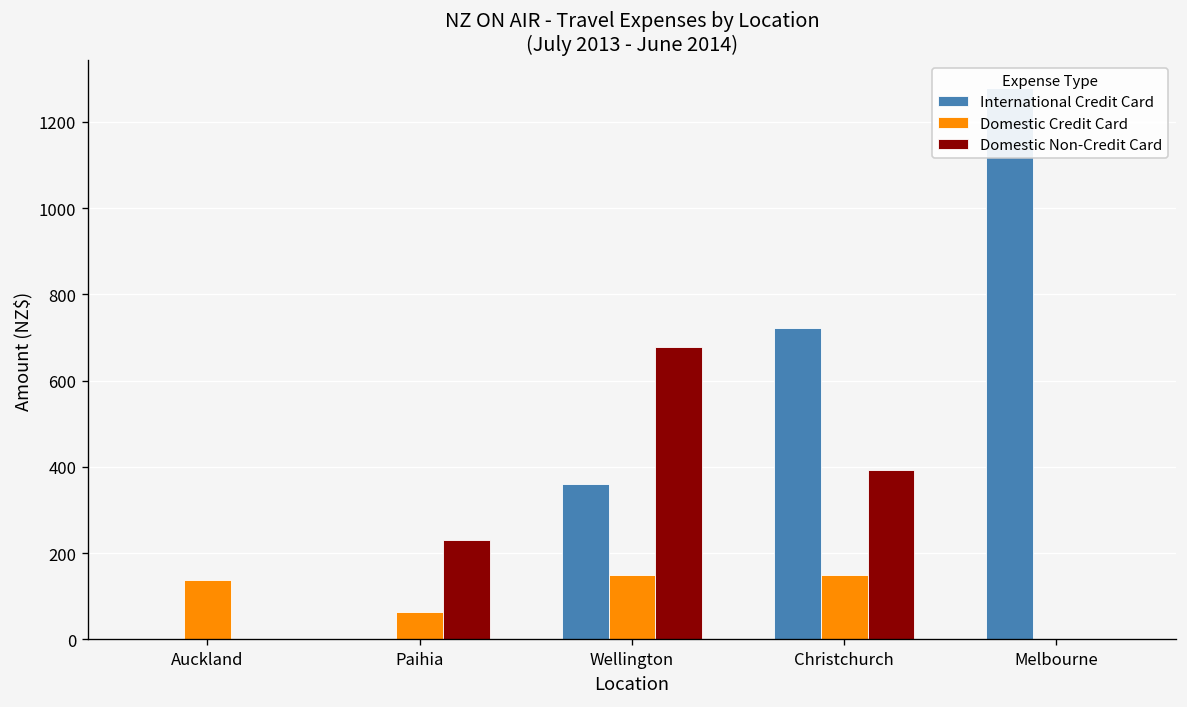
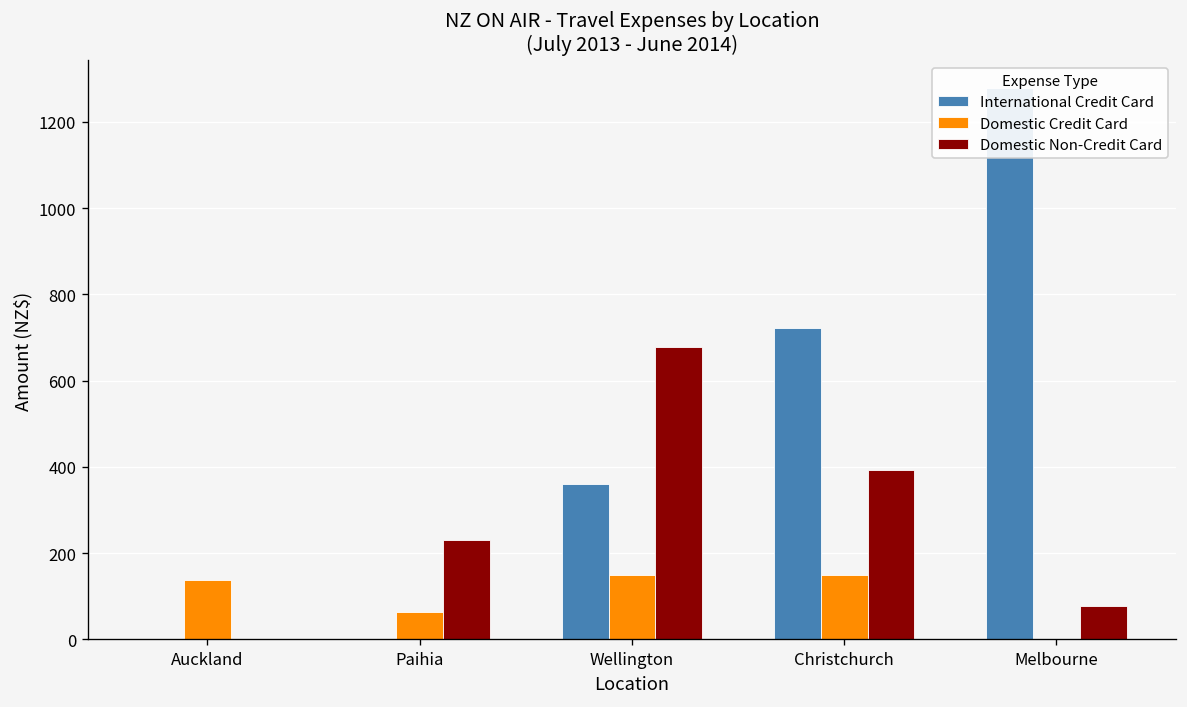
  {
    "International Credit Card": {
      "Auckland": 0,
      "Paihia": 0,
      "Wellington": 360,
      "Christchurch": 720
    },
    "Domestic Credit Card": {
      "Auckland": 140,
      "Paihia": 60,
      "Wellington": 150,
      "Christchurch": 150,
      "Melbourne": 0
    },
    "Domestic Non-Credit Card": {
      "Auckland": 0,
      "Paihia": 230,
      "Wellington": 680,
      "Christchurch": 390,
-     "Melbourne": 0
+     "Melbourne": 80
    }
  }
